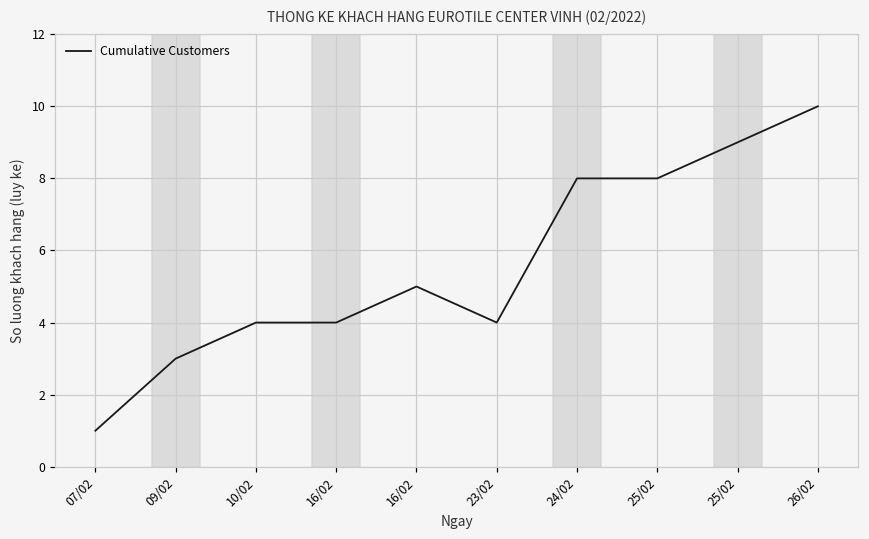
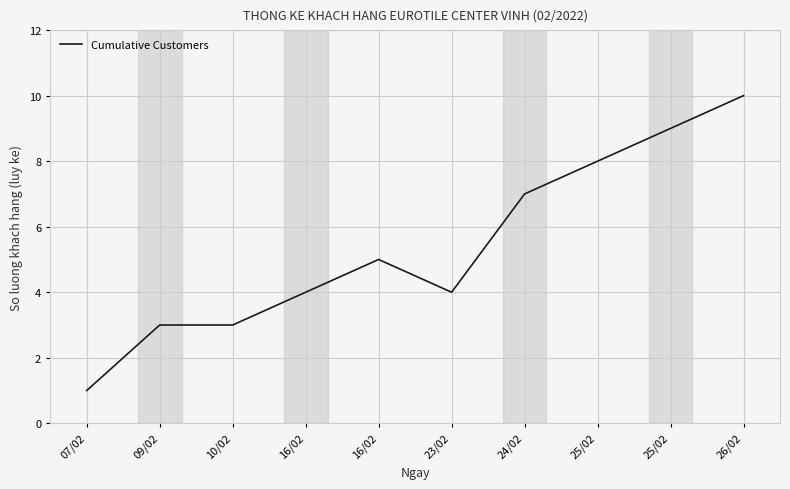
  {
    "07/02": 1,
    "09/02": 3,
-   "10/02": 4,
+   "10/02": 3,
    "23/02": 4,
-   "24/02": 8,
+   "24/02": 7,
    "26/02": 10
  }
